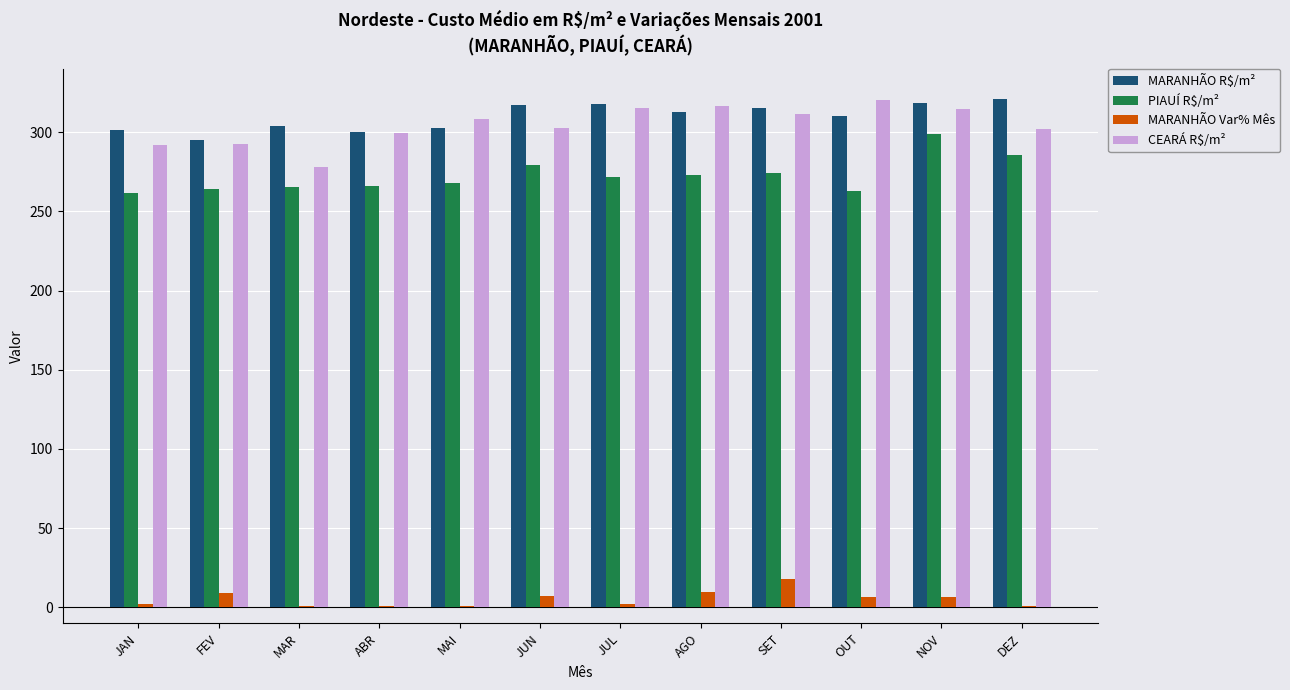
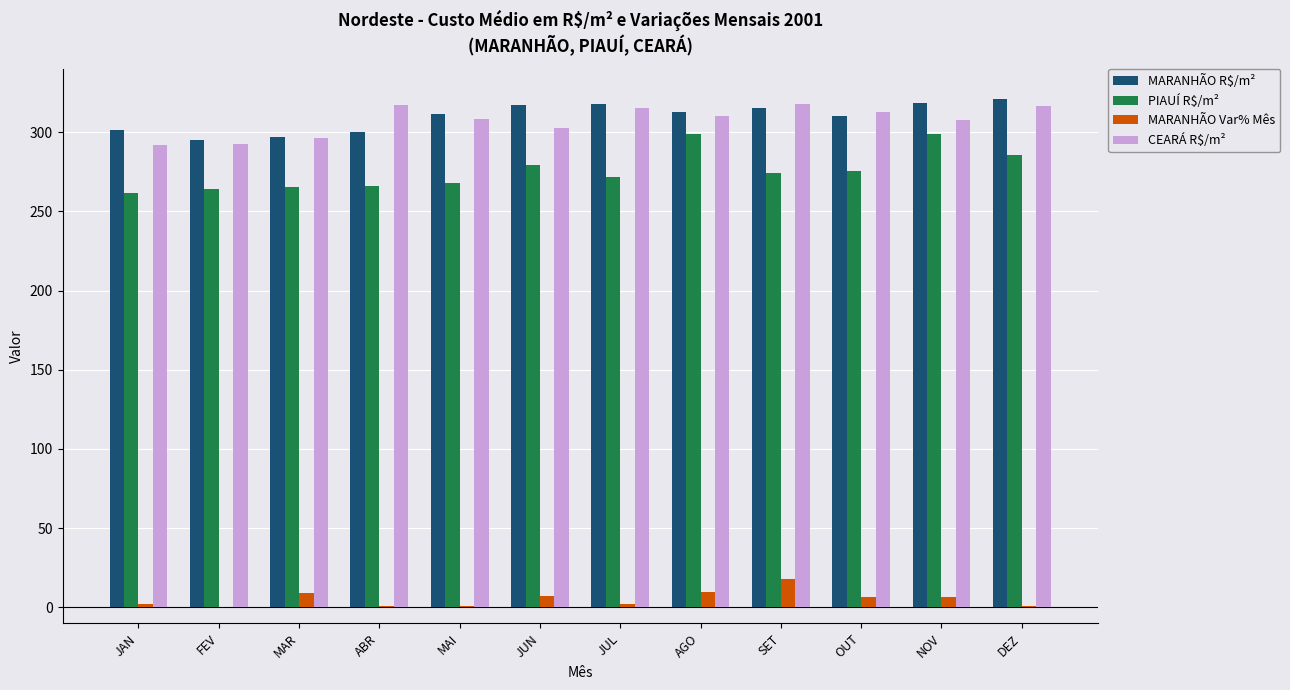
  {
    "MARANHÃO R$/m²": {
      "JAN": 301,
      "FEV": 295,
-     "MAR": 304,
+     "MAR": 297,
      "ABR": 300,
-     "MAI": 303,
+     "MAI": 311,
      "JUN": 317,
      "JUL": 318,
      "AGO": 312,
      "SET": 315,
      "OUT": 310,
      "NOV": 319,
      "DEZ": 321
    },
    "PIAUÍ R$/m²": {
      "JAN": 262,
      "FEV": 264,
      "MAR": 265,
      "ABR": 266,
      "MAI": 268,
      "JUN": 279,
      "JUL": 272,
-     "AGO": 273,
+     "AGO": 299,
      "SET": 274,
-     "OUT": 263,
+     "OUT": 275,
      "NOV": 299,
      "DEZ": 286
    },
    "MARANHÃO Var% Mês": {
      "JAN": 2,
-     "FEV": 9,
-     "MAR": 1,
+     "FEV": 1,
+     "MAR": 9,
      "JUN": 7,
      "JUL": 2,
      "AGO": 10,
      "SET": 18,
      "OUT": 7,
      "NOV": 7
    },
    "CEARÁ R$/m²": {
      "JAN": 292,
      "FEV": 293,
-     "MAR": 278,
-     "ABR": 299,
+     "MAR": 296,
+     "ABR": 317,
      "MAI": 308,
      "JUN": 303,
      "JUL": 315,
-     "AGO": 317,
-     "SET": 312,
-     "OUT": 321,
-     "NOV": 315,
-     "DEZ": 302
+     "AGO": 310,
+     "SET": 318,
+     "OUT": 313,
+     "NOV": 308,
+     "DEZ": 317
    }
  }
